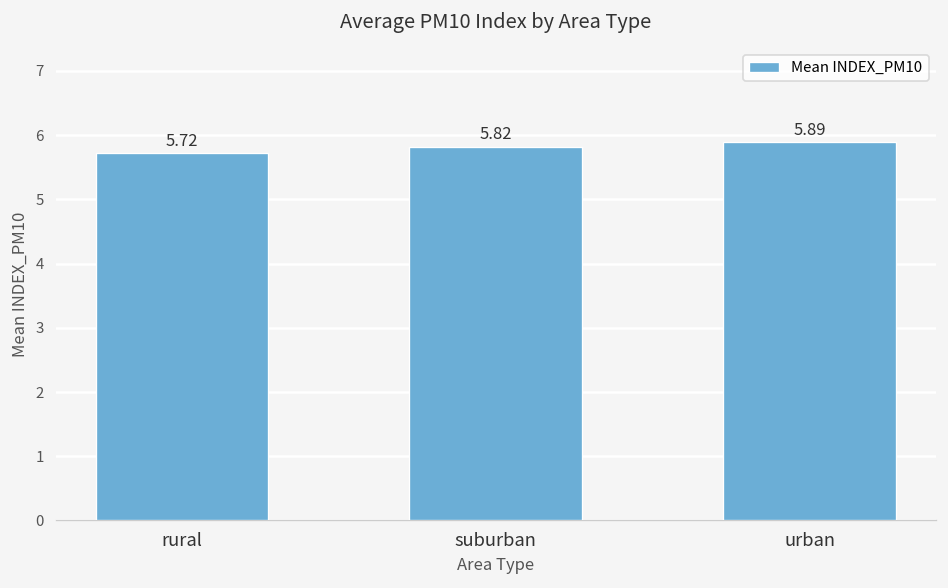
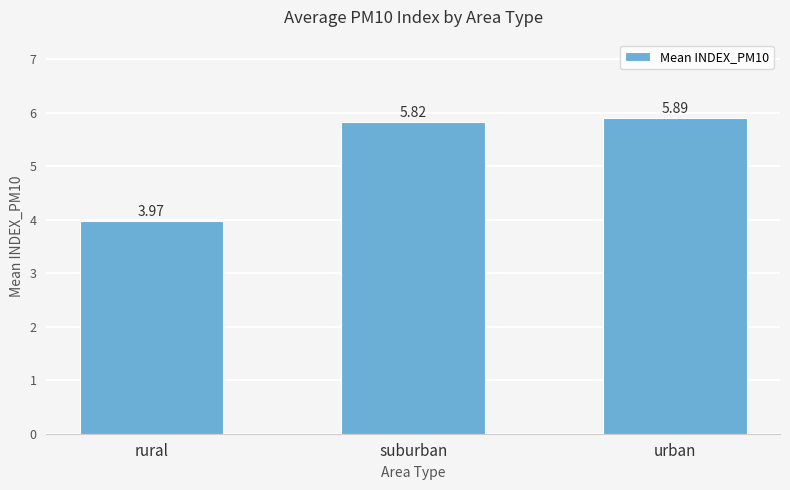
  {
-   "rural": 5.72,
+   "rural": 3.97,
    "suburban": 5.82,
    "urban": 5.89
  }
